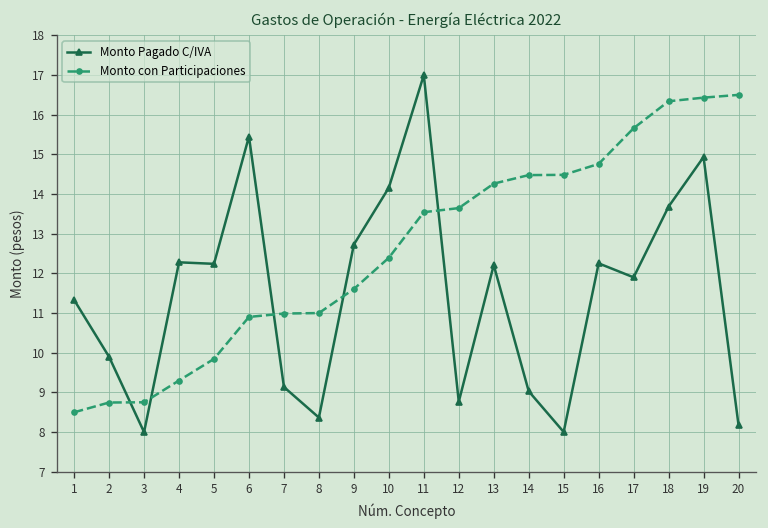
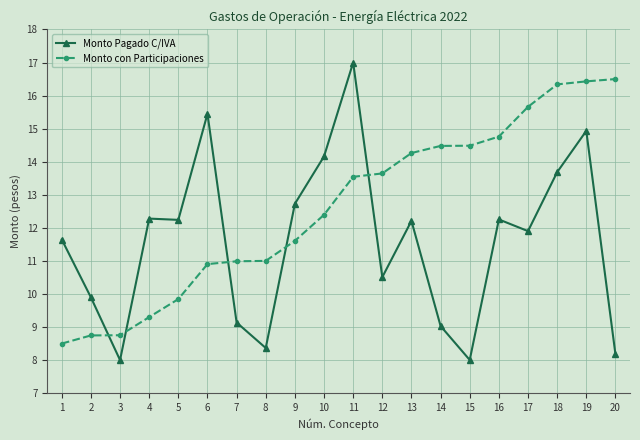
  {
    "Monto Pagado C/IVA": {
-     "1": 11.3,
+     "1": 11.6,
      "2": 9.9,
      "3": 8.0,
      "4": 12.3,
      "5": 12.2,
      "6": 15.5,
      "7": 9.1,
      "8": 8.4,
      "9": 12.7,
      "10": 14.2,
      "11": 17.0,
-     "12": 8.8,
+     "12": 10.5,
      "13": 12.2,
      "14": 9.0,
      "15": 8.0,
      "16": 12.3,
      "17": 11.9,
      "18": 13.7,
      "19": 14.9,
      "20": 8.2
    },
    "Monto con Participaciones": {
      "1": 8.5,
      "2": 8.7,
      "3": 8.8,
      "4": 9.3,
      "5": 9.8,
      "6": 10.9,
      "7": 11.0,
      "8": 11.0,
      "9": 11.6,
      "10": 12.4,
      "11": 13.5,
      "12": 13.6,
      "13": 14.3,
      "14": 14.5,
      "15": 14.5,
      "16": 14.8,
      "17": 15.7,
      "18": 16.3,
      "19": 16.4,
      "20": 16.5
    }
  }
